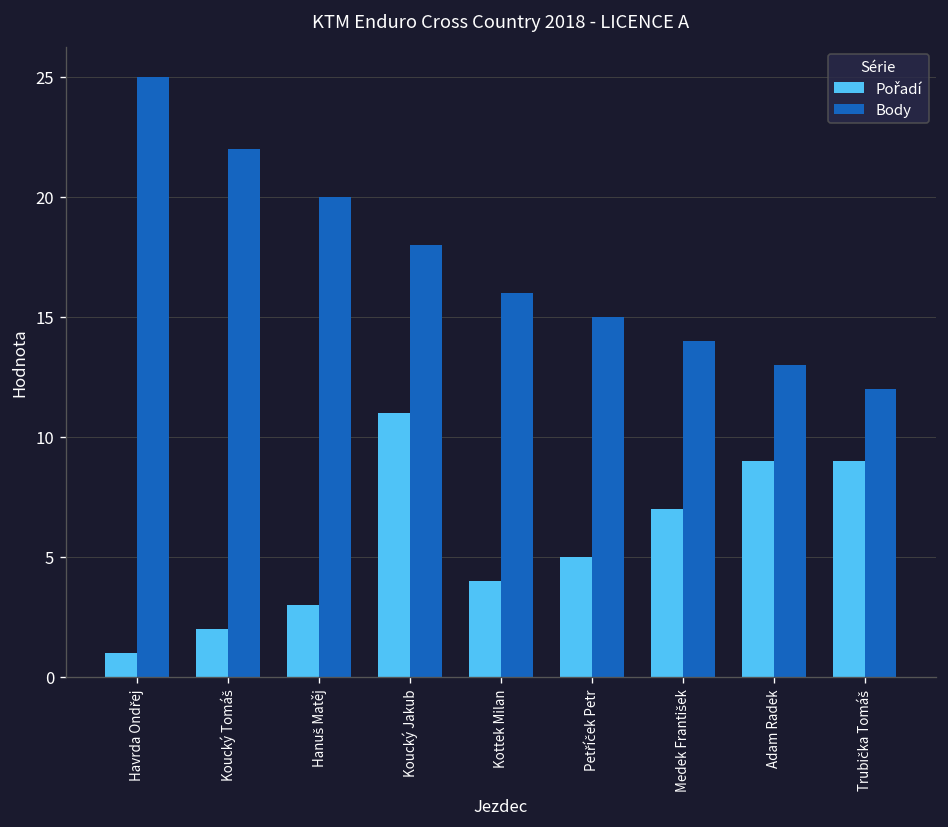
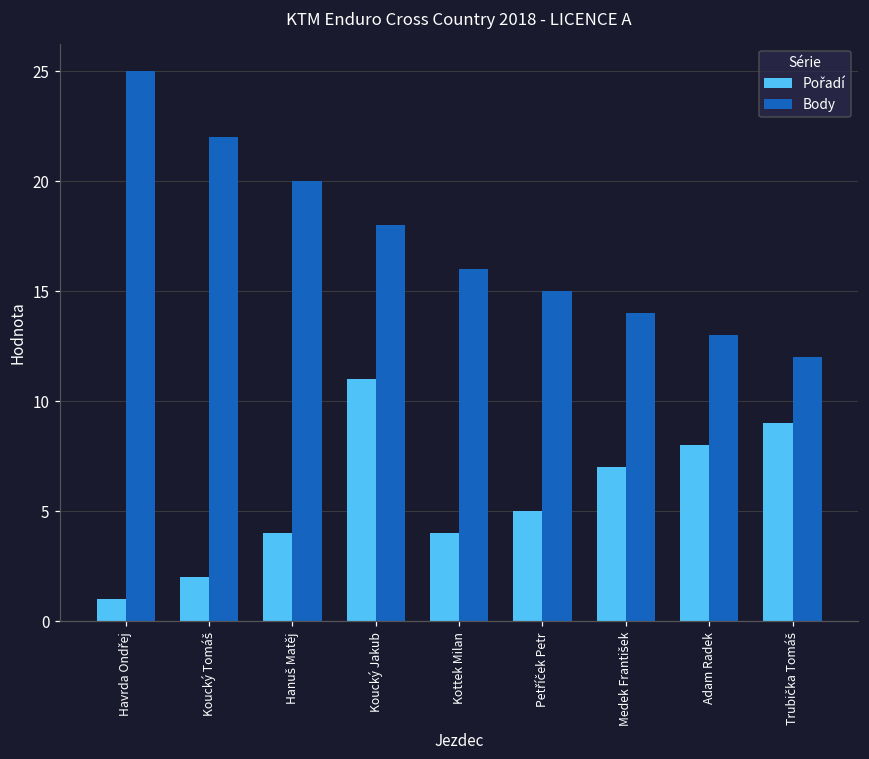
  {
    "Pořadí": {
      "Havrda Ondřej": 1,
      "Koucký Tomáš": 2,
-     "Hanuš Matěj": 3,
+     "Hanuš Matěj": 4,
      "Koucký Jakub": 11,
      "Kottek Milan": 4,
      "Petříček Petr": 5,
      "Medek František": 7,
-     "Adam Radek": 9,
+     "Adam Radek": 8,
      "Trubička Tomáš": 9
    },
    "Body": {
      "Havrda Ondřej": 25,
      "Koucký Tomáš": 22,
      "Hanuš Matěj": 20,
      "Koucký Jakub": 18,
      "Kottek Milan": 16,
      "Petříček Petr": 15,
      "Medek František": 14,
      "Adam Radek": 13,
      "Trubička Tomáš": 12
    }
  }
